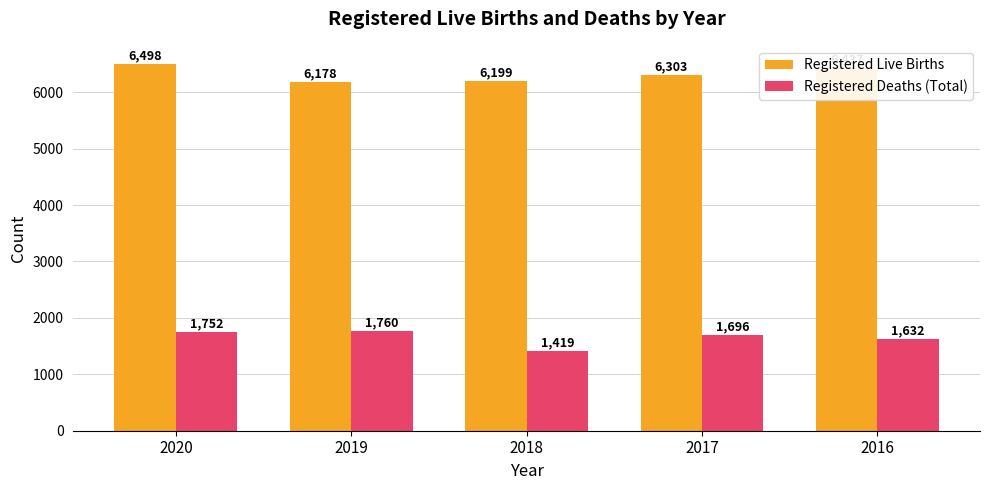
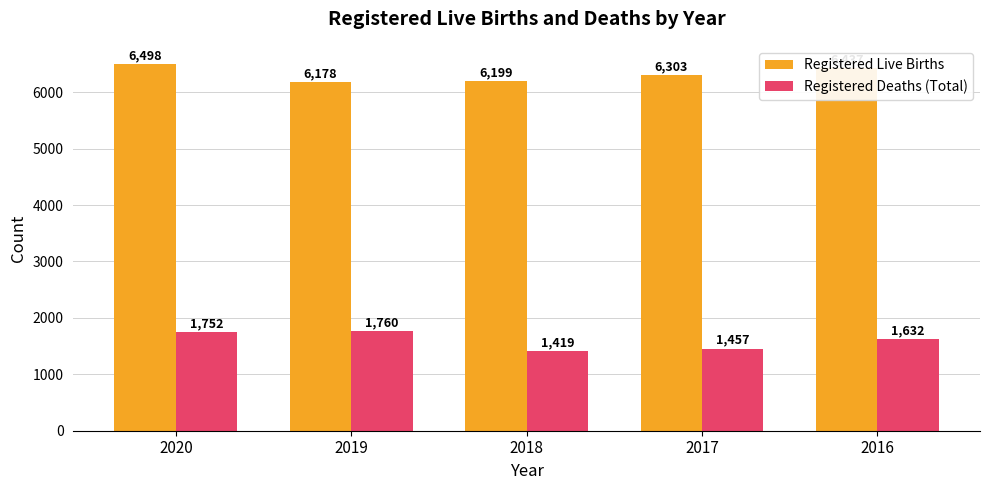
  {
    "Registered Live Births": {
      "2020": "6,498",
      "2019": "6,178",
      "2018": "6,199",
      "2017": "6,303"
    },
    "Registered Deaths (Total)": {
      "2020": "1,752",
      "2019": "1,760",
      "2018": "1,419",
-     "2017": "1,696",
+     "2017": "1,457",
      "2016": "1,632"
    }
  }
